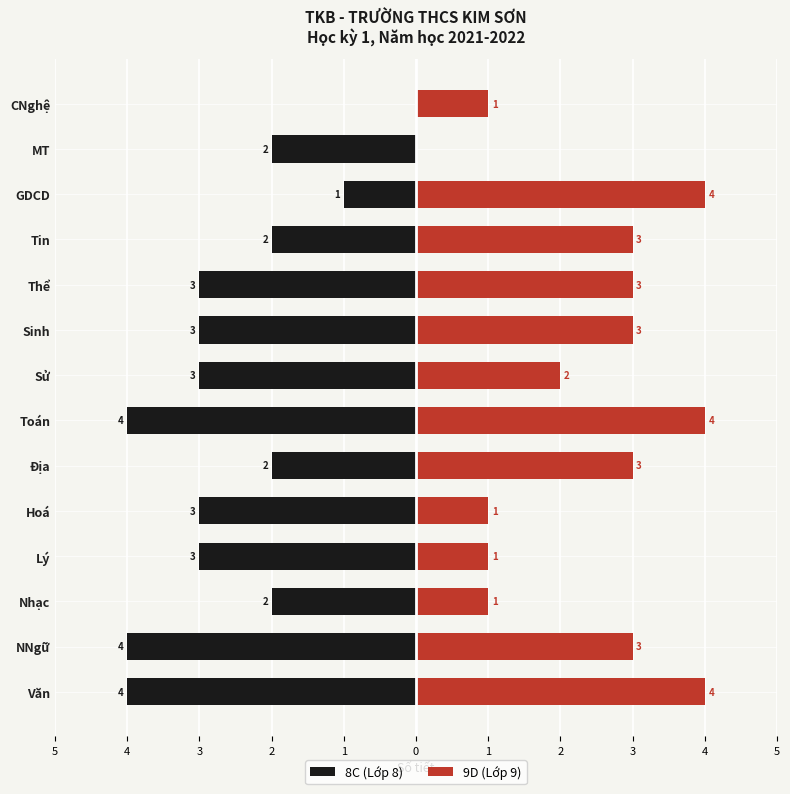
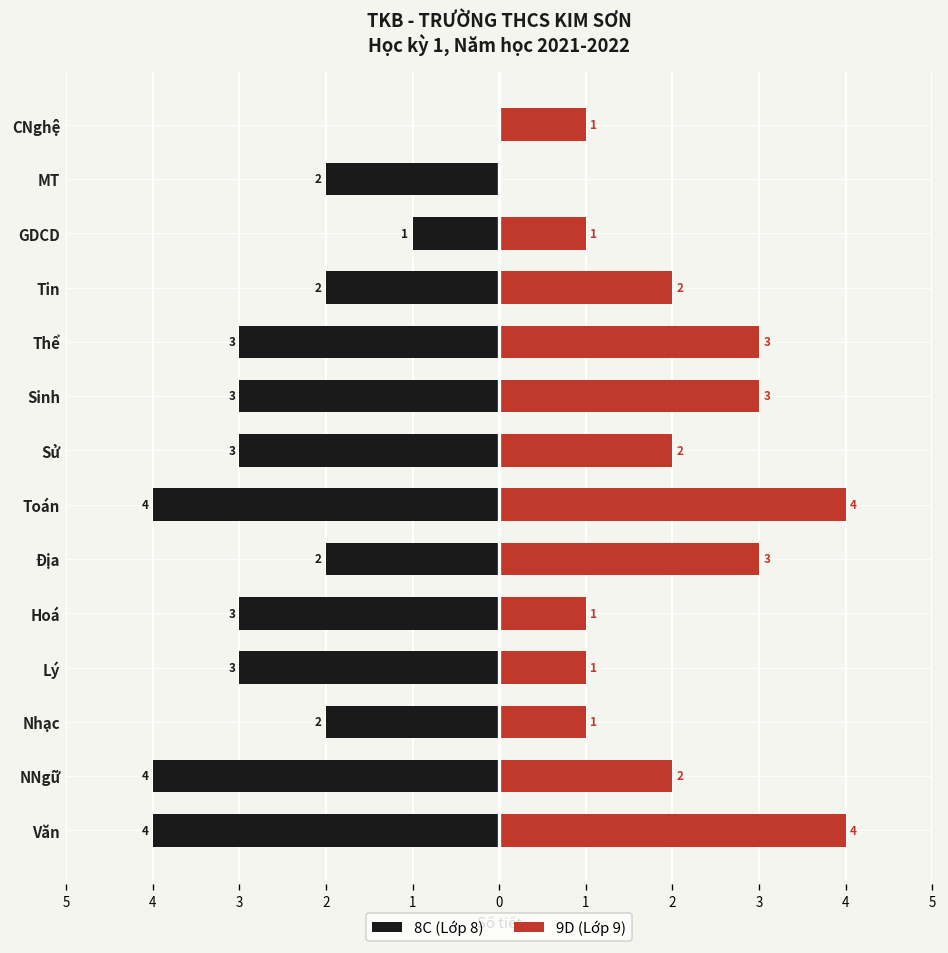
  {
    "9D (Lớp 9)": {
      "CNghệ": 1,
-     "GDCD": 4,
-     "Tin": 3,
+     "GDCD": 1,
+     "Tin": 2,
      "Thể": 3,
      "Sinh": 3,
      "Sử": 2,
      "Toán": 4,
      "Địa": 3,
      "Hoá": 1,
      "Lý": 1,
      "Nhạc": 1,
-     "NNgữ": 3,
+     "NNgữ": 2,
      "Văn": 4
    }
  }
